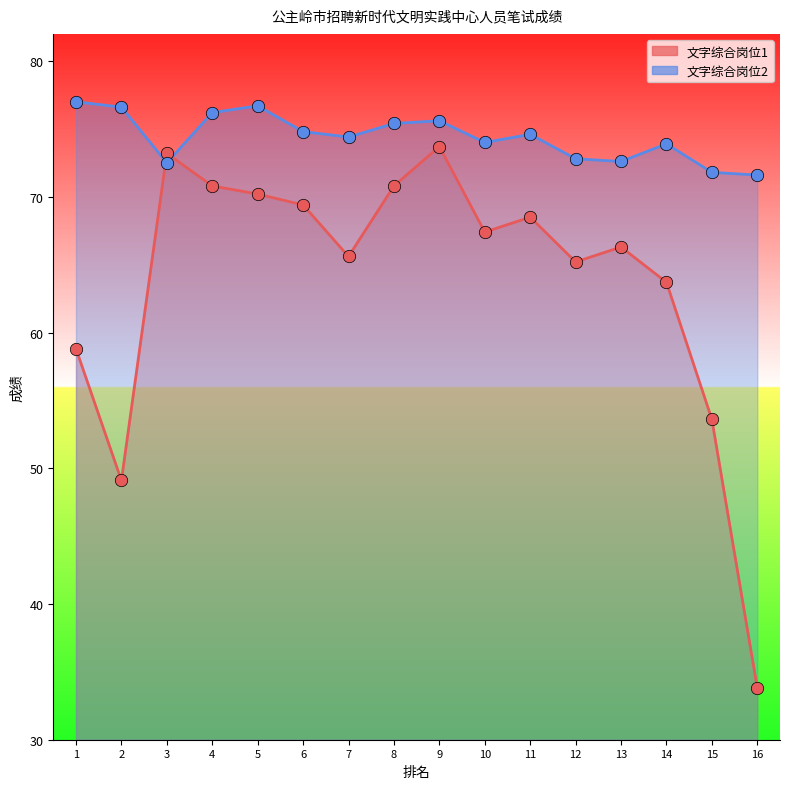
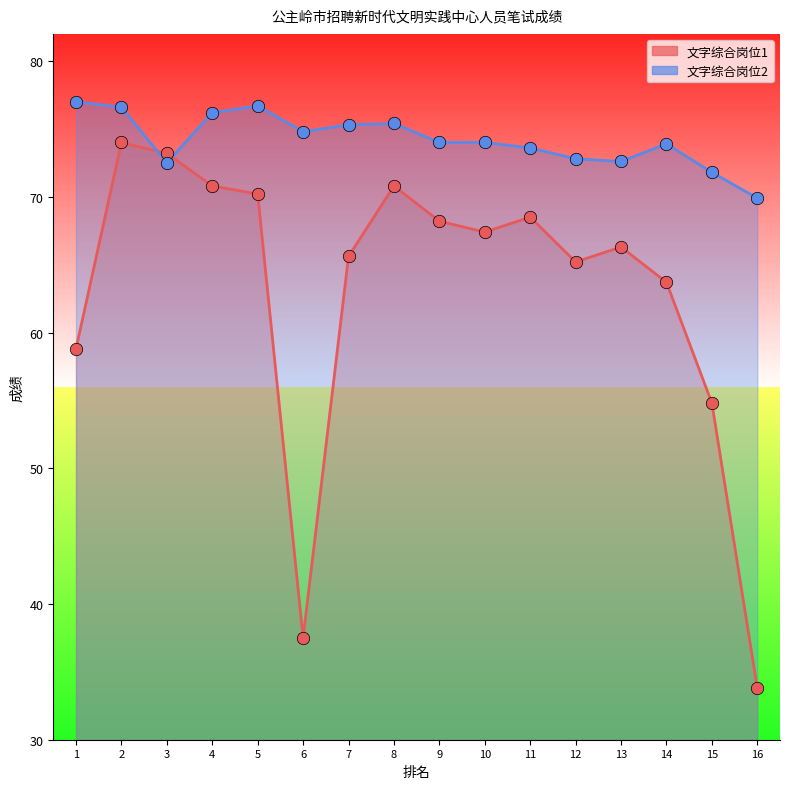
  {
    "文字综合岗位1": {
      "1": 58.8,
-     "2": 49.1,
+     "2": 74.0,
      "3": 73.2,
      "4": 70.8,
      "5": 70.2,
-     "6": 69.4,
+     "6": 37.5,
      "7": 65.6,
      "8": 70.8,
-     "9": 73.7,
+     "9": 68.2,
      "10": 67.4,
      "11": 68.5,
      "12": 65.2,
      "13": 66.3,
      "14": 63.7,
-     "15": 53.6,
+     "15": 54.8,
      "16": 33.8
    },
    "文字综合岗位2": {
      "1": 77.0,
      "2": 76.6,
      "3": 72.5,
      "4": 76.2,
      "5": 76.7,
      "6": 74.8,
-     "7": 74.4,
+     "7": 75.3,
      "8": 75.4,
-     "9": 75.6,
+     "9": 74.0,
      "10": 74.0,
-     "11": 74.6,
+     "11": 73.6,
      "12": 72.8,
      "13": 72.6,
      "14": 73.9,
      "15": 71.8,
-     "16": 71.6
+     "16": 69.9
    }
  }
